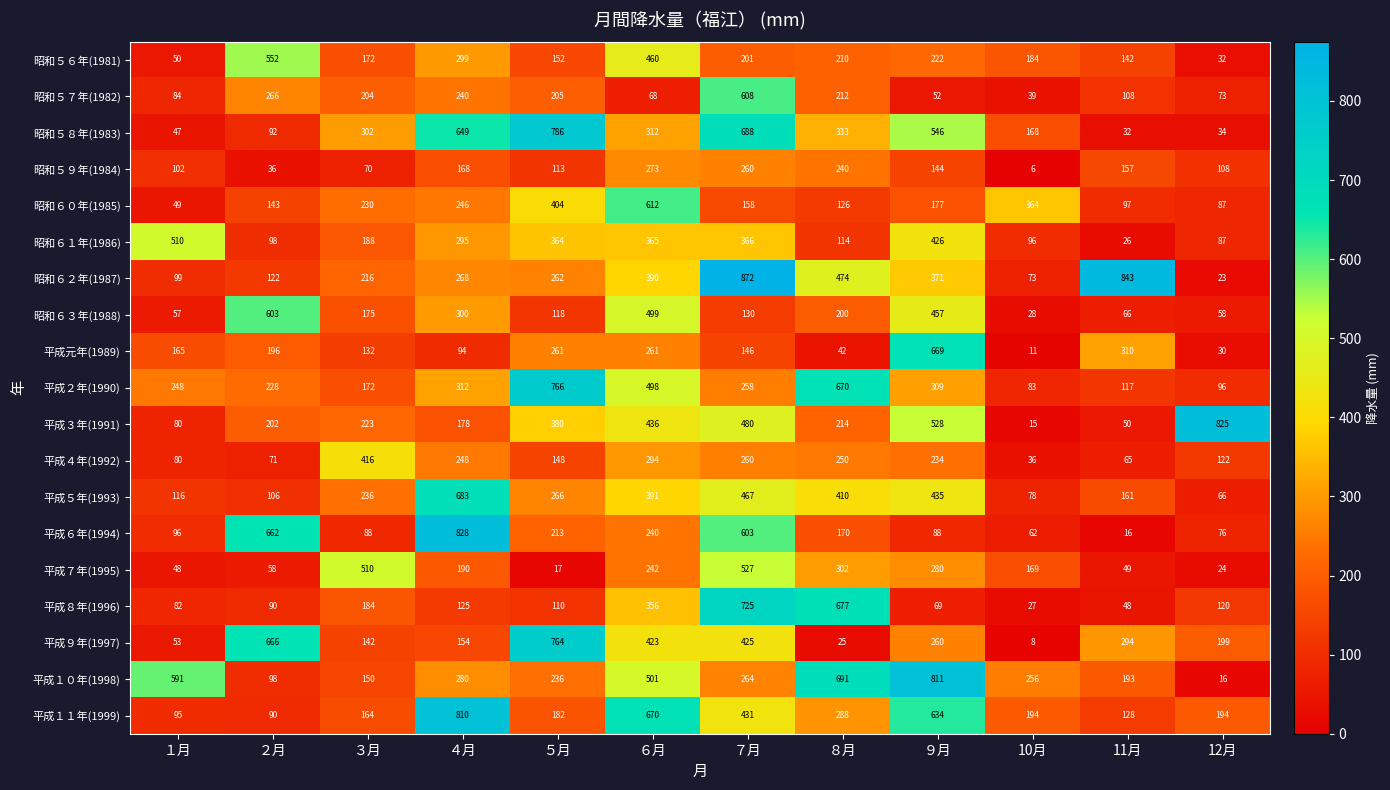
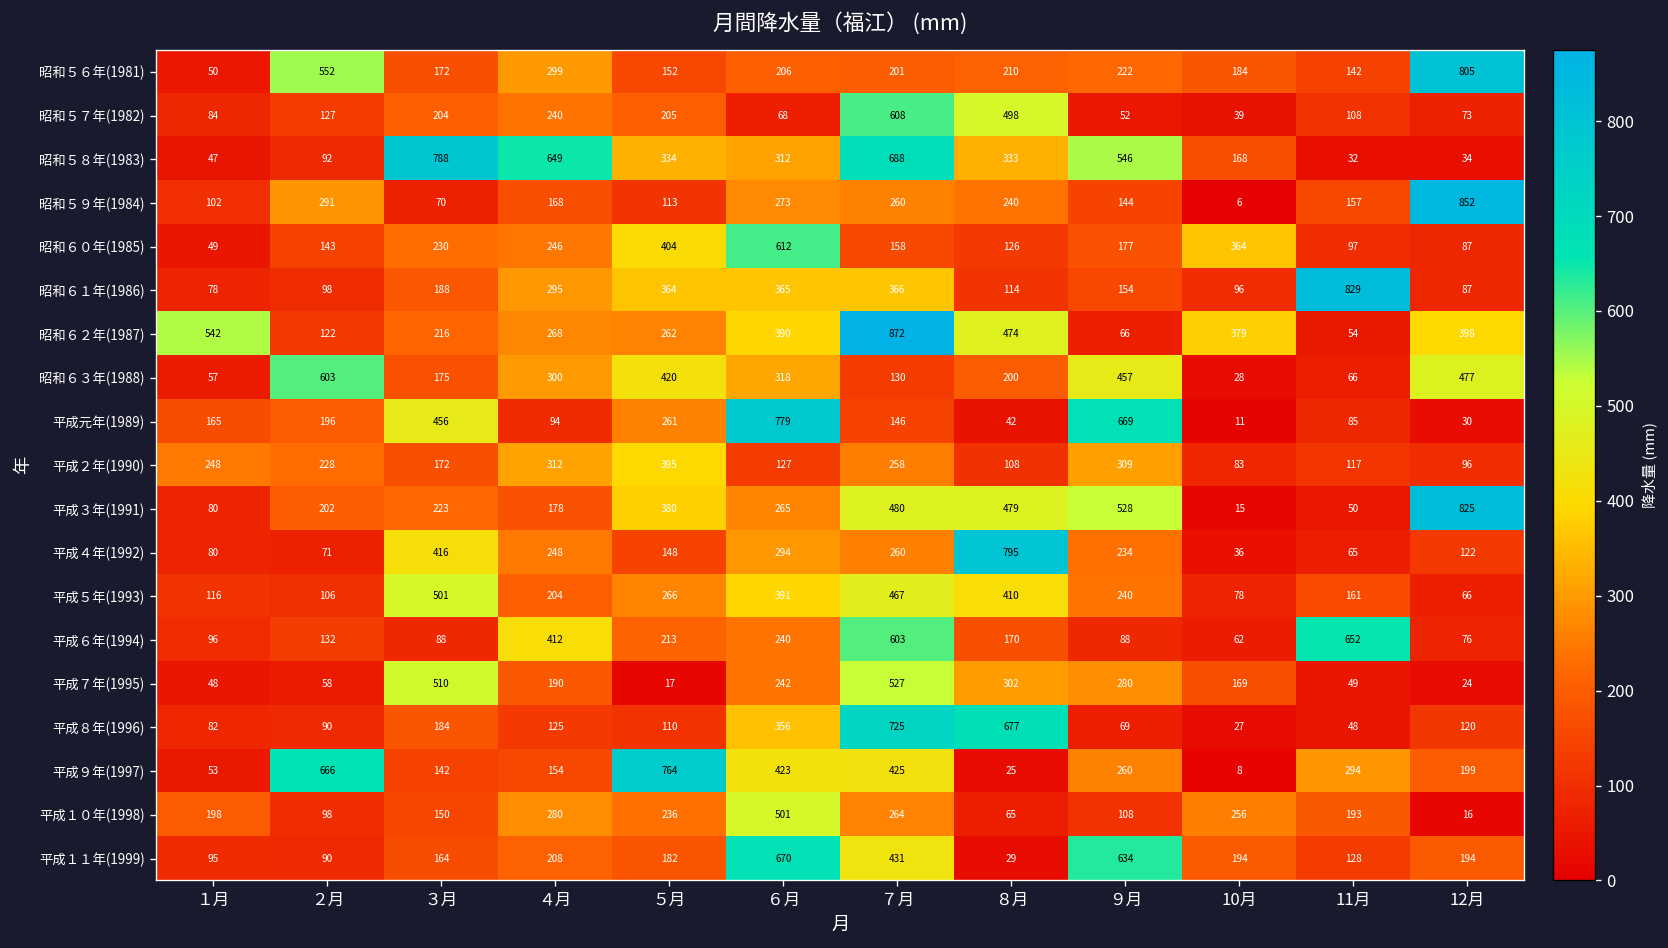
  {
    "昭和５６年(1981)": {
      "１月": 50,
      "２月": 552,
      "３月": 172,
      "４月": 299,
      "５月": 152,
-     "６月": 460,
+     "６月": 206,
      "７月": 201,
      "８月": 210,
      "９月": 222,
      "10月": 184,
      "11月": 142,
-     "12月": 32
+     "12月": 805
    },
    "昭和５７年(1982)": {
      "１月": 84,
-     "２月": 266,
+     "２月": 127,
      "３月": 204,
      "４月": 240,
      "５月": 205,
      "６月": 68,
      "７月": 608,
-     "８月": 212,
+     "８月": 498,
      "９月": 52,
      "10月": 39,
      "11月": 108,
      "12月": 73
    },
    "昭和５８年(1983)": {
      "１月": 47,
      "２月": 92,
-     "３月": 302,
+     "３月": 788,
      "４月": 649,
-     "５月": 786,
+     "５月": 334,
      "６月": 312,
      "７月": 688,
      "８月": 333,
      "９月": 546,
      "10月": 168,
      "11月": 32,
      "12月": 34
    },
    "昭和５９年(1984)": {
      "１月": 102,
-     "２月": 36,
+     "２月": 291,
      "３月": 70,
      "４月": 168,
      "５月": 113,
      "６月": 273,
      "７月": 260,
      "８月": 240,
      "９月": 144,
      "10月": 6,
      "11月": 157,
-     "12月": 108
+     "12月": 852
    },
    "昭和６１年(1986)": {
-     "１月": 510,
+     "１月": 78,
      "２月": 98,
      "３月": 188,
      "４月": 295,
      "５月": 364,
      "６月": 365,
      "７月": 366,
      "８月": 114,
-     "９月": 426,
+     "９月": 154,
      "10月": 96,
-     "11月": 26,
+     "11月": 829,
      "12月": 87
    },
    "昭和６２年(1987)": {
-     "１月": 99,
+     "１月": 542,
      "２月": 122,
      "３月": 216,
      "４月": 268,
      "５月": 262,
      "６月": 390,
      "７月": 872,
      "８月": 474,
-     "９月": 371,
-     "10月": 73,
-     "11月": 843,
-     "12月": 23
+     "９月": 66,
+     "10月": 379,
+     "11月": 54,
+     "12月": 398
    },
    "昭和６３年(1988)": {
      "１月": 57,
      "２月": 603,
      "３月": 175,
      "４月": 300,
-     "５月": 118,
-     "６月": 499,
+     "５月": 420,
+     "６月": 318,
      "７月": 130,
      "８月": 200,
      "９月": 457,
      "10月": 28,
      "11月": 66,
-     "12月": 58
+     "12月": 477
    },
    "平成元年(1989)": {
      "１月": 165,
      "２月": 196,
-     "３月": 132,
+     "３月": 456,
      "４月": 94,
      "５月": 261,
-     "６月": 261,
+     "６月": 779,
      "７月": 146,
      "８月": 42,
      "９月": 669,
      "10月": 11,
-     "11月": 310,
+     "11月": 85,
      "12月": 30
    },
    "平成２年(1990)": {
      "１月": 248,
      "２月": 228,
      "３月": 172,
      "４月": 312,
-     "５月": 766,
-     "６月": 498,
+     "５月": 395,
+     "６月": 127,
      "７月": 258,
-     "８月": 670,
+     "８月": 108,
      "９月": 309,
      "10月": 83,
      "11月": 117,
      "12月": 96
    },
    "平成３年(1991)": {
      "１月": 80,
      "２月": 202,
      "３月": 223,
      "４月": 178,
      "５月": 380,
-     "６月": 436,
+     "６月": 265,
      "７月": 480,
-     "８月": 214,
+     "８月": 479,
      "９月": 528,
      "10月": 15,
      "11月": 50,
      "12月": 825
    },
    "平成４年(1992)": {
      "１月": 80,
      "２月": 71,
      "３月": 416,
      "４月": 248,
      "５月": 148,
      "６月": 294,
      "７月": 260,
-     "８月": 250,
+     "８月": 795,
      "９月": 234,
      "10月": 36,
      "11月": 65,
      "12月": 122
    },
    "平成５年(1993)": {
      "１月": 116,
      "２月": 106,
-     "３月": 236,
-     "４月": 683,
+     "３月": 501,
+     "４月": 204,
      "５月": 266,
      "６月": 391,
      "７月": 467,
      "８月": 410,
-     "９月": 435,
+     "９月": 240,
      "10月": 78,
      "11月": 161,
      "12月": 66
    },
    "平成６年(1994)": {
      "１月": 96,
-     "２月": 662,
+     "２月": 132,
      "３月": 88,
-     "４月": 828,
+     "４月": 412,
      "５月": 213,
      "６月": 240,
      "７月": 603,
      "８月": 170,
      "９月": 88,
      "10月": 62,
-     "11月": 16,
+     "11月": 652,
      "12月": 76
    },
    "平成１０年(1998)": {
-     "１月": 591,
+     "１月": 198,
      "２月": 98,
      "３月": 150,
      "４月": 280,
      "５月": 236,
      "６月": 501,
      "７月": 264,
-     "８月": 691,
-     "９月": 811,
+     "８月": 65,
+     "９月": 108,
      "10月": 256,
      "11月": 193,
      "12月": 16
    },
    "平成１１年(1999)": {
      "１月": 95,
      "２月": 90,
      "３月": 164,
-     "４月": 810,
+     "４月": 208,
      "５月": 182,
      "６月": 670,
      "７月": 431,
-     "８月": 288,
+     "８月": 29,
      "９月": 634,
      "10月": 194,
      "11月": 128,
      "12月": 194
    }
  }
